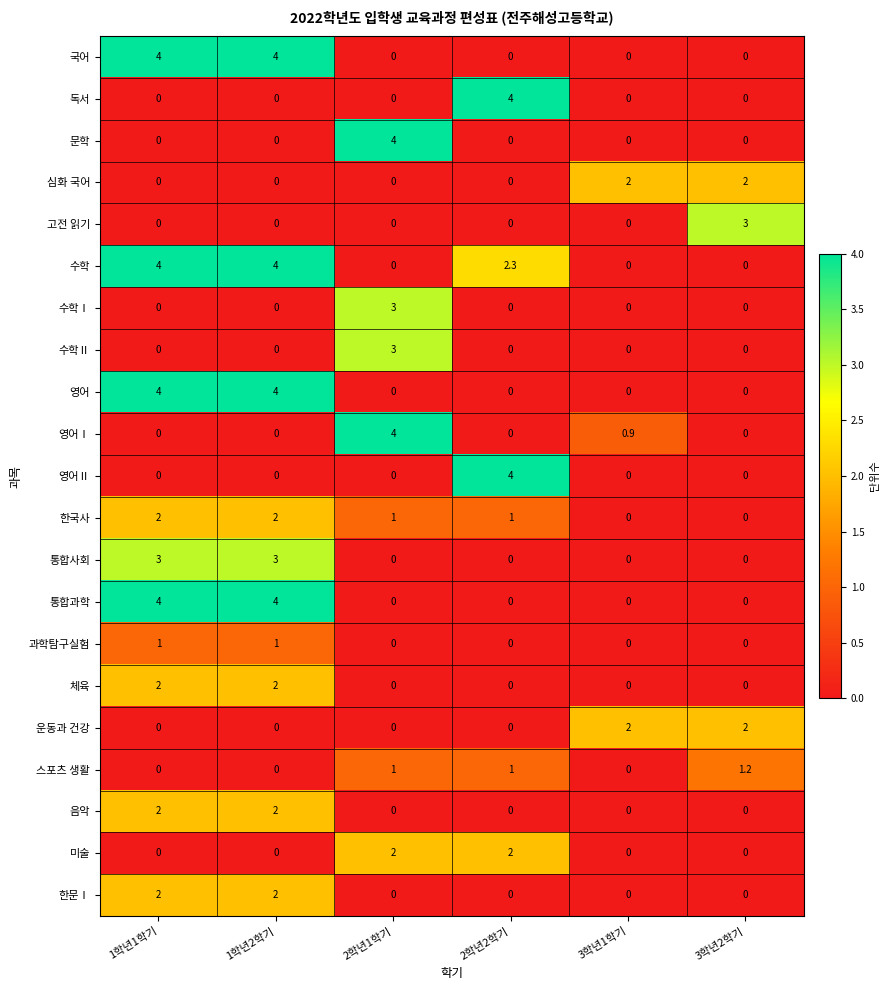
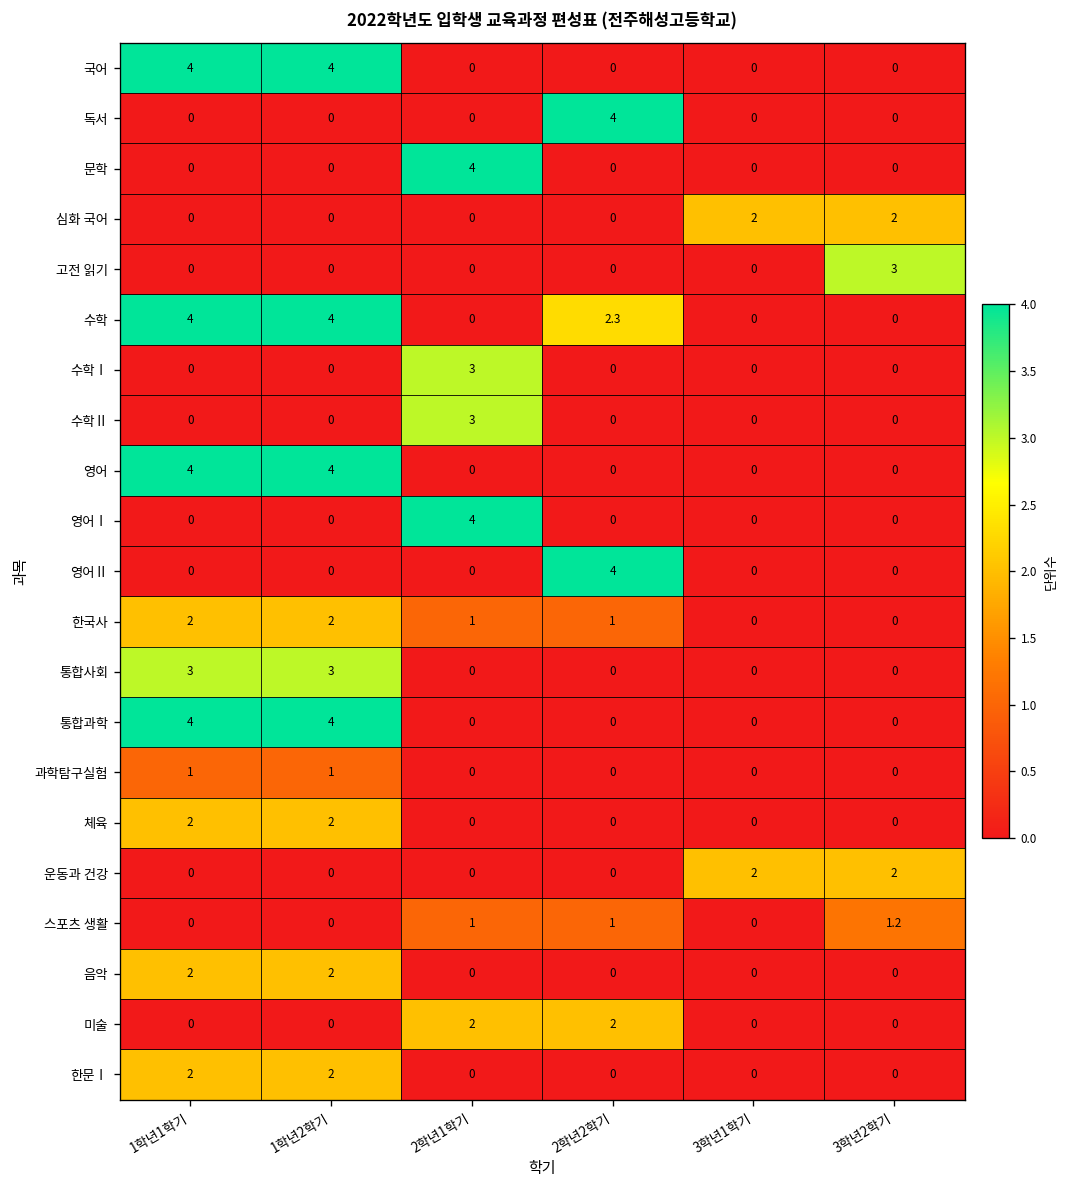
  {
    "국어": {
      "1학년1학기": 4,
      "1학년2학기": 4,
      "2학년1학기": 0,
      "2학년2학기": 0,
      "3학년1학기": 0,
      "3학년2학기": 0
    },
    "독서": {
      "1학년1학기": 0,
      "1학년2학기": 0,
      "2학년1학기": 0,
      "2학년2학기": 4,
      "3학년1학기": 0,
      "3학년2학기": 0
    },
    "문학": {
      "1학년1학기": 0,
      "1학년2학기": 0,
      "2학년1학기": 4,
      "2학년2학기": 0,
      "3학년1학기": 0,
      "3학년2학기": 0
    },
    "심화 국어": {
      "1학년1학기": 0,
      "1학년2학기": 0,
      "2학년1학기": 0,
      "2학년2학기": 0,
      "3학년1학기": 2,
      "3학년2학기": 2
    },
    "고전 읽기": {
      "1학년1학기": 0,
      "1학년2학기": 0,
      "2학년1학기": 0,
      "2학년2학기": 0,
      "3학년1학기": 0,
      "3학년2학기": 3
    },
    "수학": {
      "1학년1학기": 4,
      "1학년2학기": 4,
      "2학년1학기": 0,
      "2학년2학기": 2.3,
      "3학년1학기": 0,
      "3학년2학기": 0
    },
    "수학Ⅰ": {
      "1학년1학기": 0,
      "1학년2학기": 0,
      "2학년1학기": 3,
      "2학년2학기": 0,
      "3학년1학기": 0,
      "3학년2학기": 0
    },
    "수학Ⅱ": {
      "1학년1학기": 0,
      "1학년2학기": 0,
      "2학년1학기": 3,
      "2학년2학기": 0,
      "3학년1학기": 0,
      "3학년2학기": 0
    },
    "영어": {
      "1학년1학기": 4,
      "1학년2학기": 4,
      "2학년1학기": 0,
      "2학년2학기": 0,
      "3학년1학기": 0,
      "3학년2학기": 0
    },
    "영어Ⅰ": {
      "1학년1학기": 0,
      "1학년2학기": 0,
      "2학년1학기": 4,
      "2학년2학기": 0,
-     "3학년1학기": 0.9,
+     "3학년1학기": 0,
      "3학년2학기": 0
    },
    "영어Ⅱ": {
      "1학년1학기": 0,
      "1학년2학기": 0,
      "2학년1학기": 0,
      "2학년2학기": 4,
      "3학년1학기": 0,
      "3학년2학기": 0
    },
    "한국사": {
      "1학년1학기": 2,
      "1학년2학기": 2,
      "2학년1학기": 1,
      "2학년2학기": 1,
      "3학년1학기": 0,
      "3학년2학기": 0
    },
    "통합사회": {
      "1학년1학기": 3,
      "1학년2학기": 3,
      "2학년1학기": 0,
      "2학년2학기": 0,
      "3학년1학기": 0,
      "3학년2학기": 0
    },
    "통합과학": {
      "1학년1학기": 4,
      "1학년2학기": 4,
      "2학년1학기": 0,
      "2학년2학기": 0,
      "3학년1학기": 0,
      "3학년2학기": 0
    },
    "과학탐구실험": {
      "1학년1학기": 1,
      "1학년2학기": 1,
      "2학년1학기": 0,
      "2학년2학기": 0,
      "3학년1학기": 0,
      "3학년2학기": 0
    },
    "체육": {
      "1학년1학기": 2,
      "1학년2학기": 2,
      "2학년1학기": 0,
      "2학년2학기": 0,
      "3학년1학기": 0,
      "3학년2학기": 0
    },
    "운동과 건강": {
      "1학년1학기": 0,
      "1학년2학기": 0,
      "2학년1학기": 0,
      "2학년2학기": 0,
      "3학년1학기": 2,
      "3학년2학기": 2
    },
    "스포츠 생활": {
      "1학년1학기": 0,
      "1학년2학기": 0,
      "2학년1학기": 1,
      "2학년2학기": 1,
      "3학년1학기": 0,
      "3학년2학기": 1.2
    },
    "음악": {
      "1학년1학기": 2,
      "1학년2학기": 2,
      "2학년1학기": 0,
      "2학년2학기": 0,
      "3학년1학기": 0,
      "3학년2학기": 0
    },
    "미술": {
      "1학년1학기": 0,
      "1학년2학기": 0,
      "2학년1학기": 2,
      "2학년2학기": 2,
      "3학년1학기": 0,
      "3학년2학기": 0
    },
    "한문Ⅰ": {
      "1학년1학기": 2,
      "1학년2학기": 2,
      "2학년1학기": 0,
      "2학년2학기": 0,
      "3학년1학기": 0,
      "3학년2학기": 0
    }
  }
